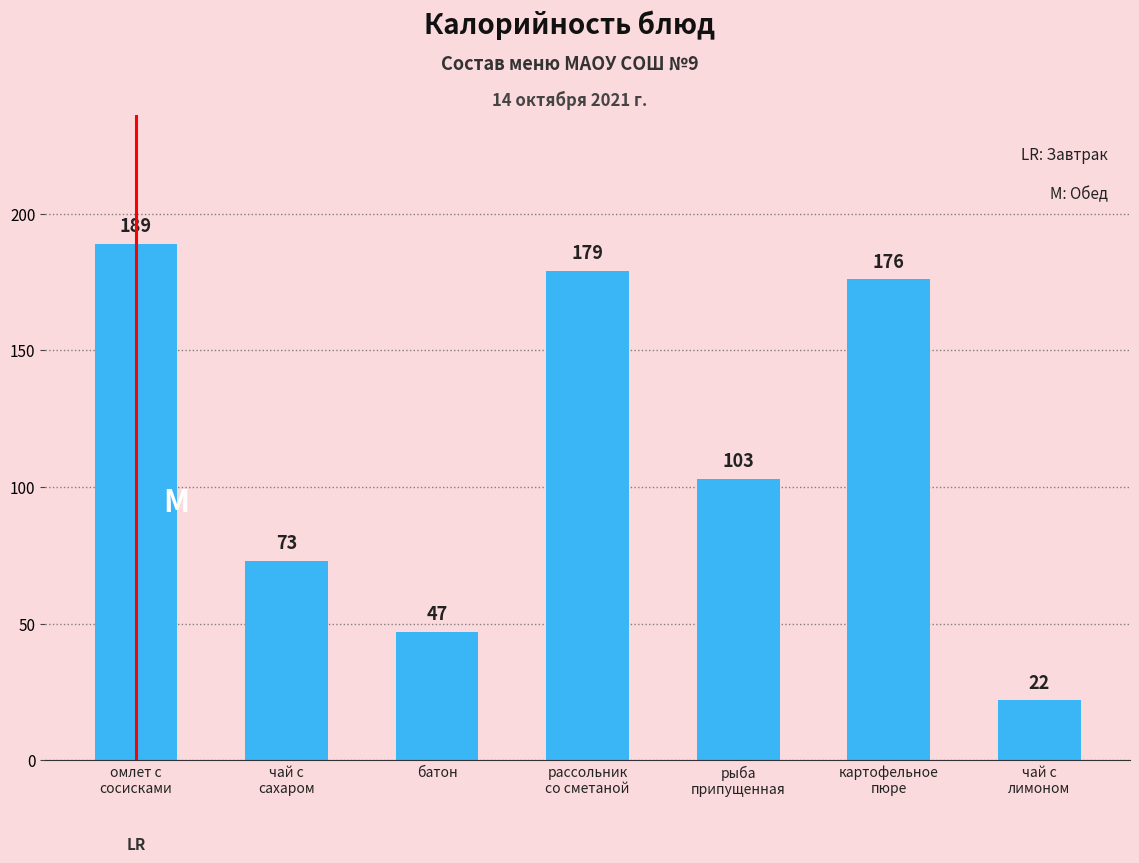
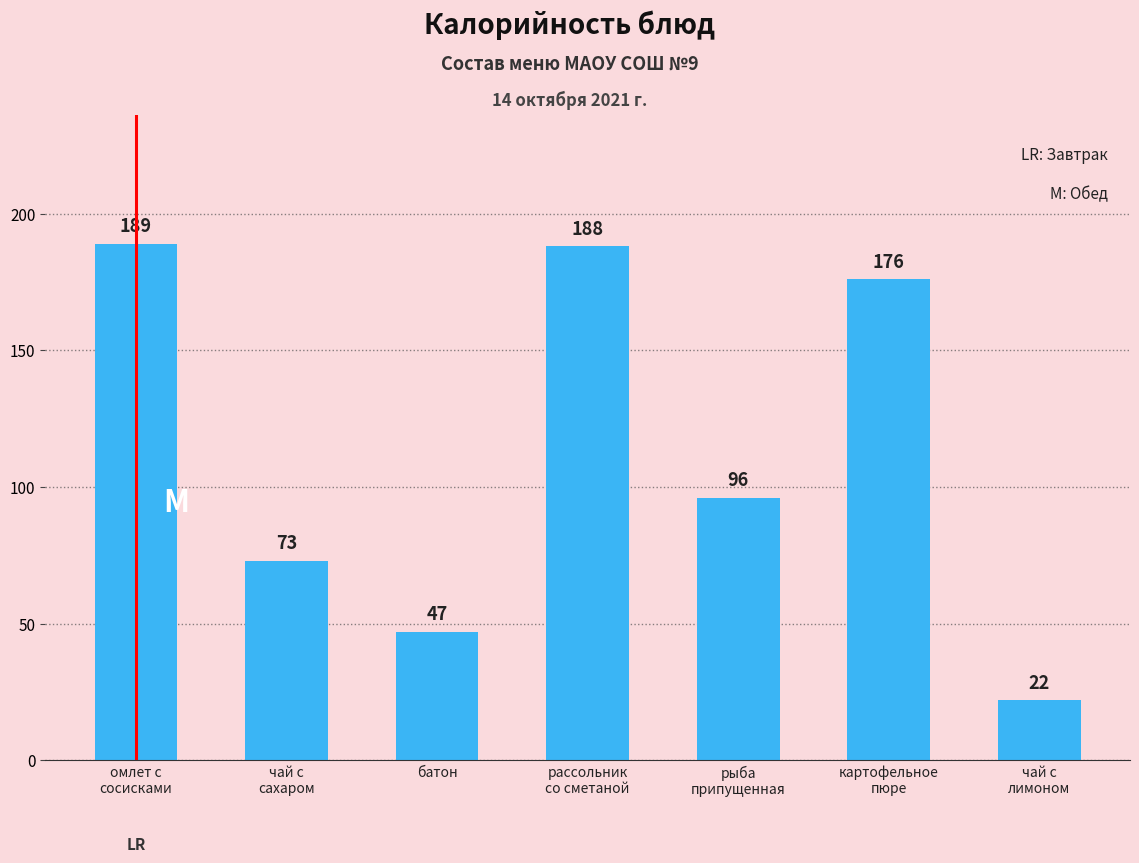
  {
    "омлет с сосисками": 189,
    "чай с сахаром": 73,
    "батон": 47,
-   "рассольник со сметаной": 179,
-   "рыба припущенная": 103,
+   "рассольник со сметаной": 188,
+   "рыба припущенная": 96,
    "картофельное пюре": 176,
    "чай с лимоном": 22
  }
